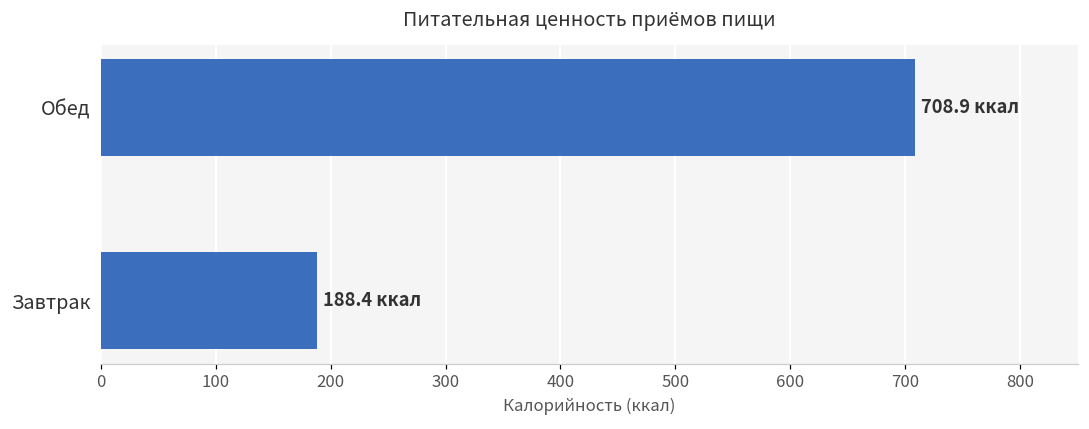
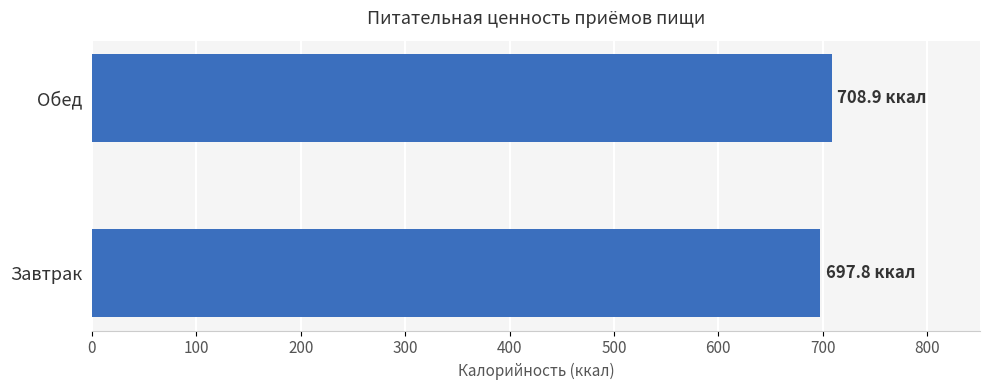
  {
    "Обед": 708.9,
-   "Завтрак": 188.4
+   "Завтрак": 697.8
  }
